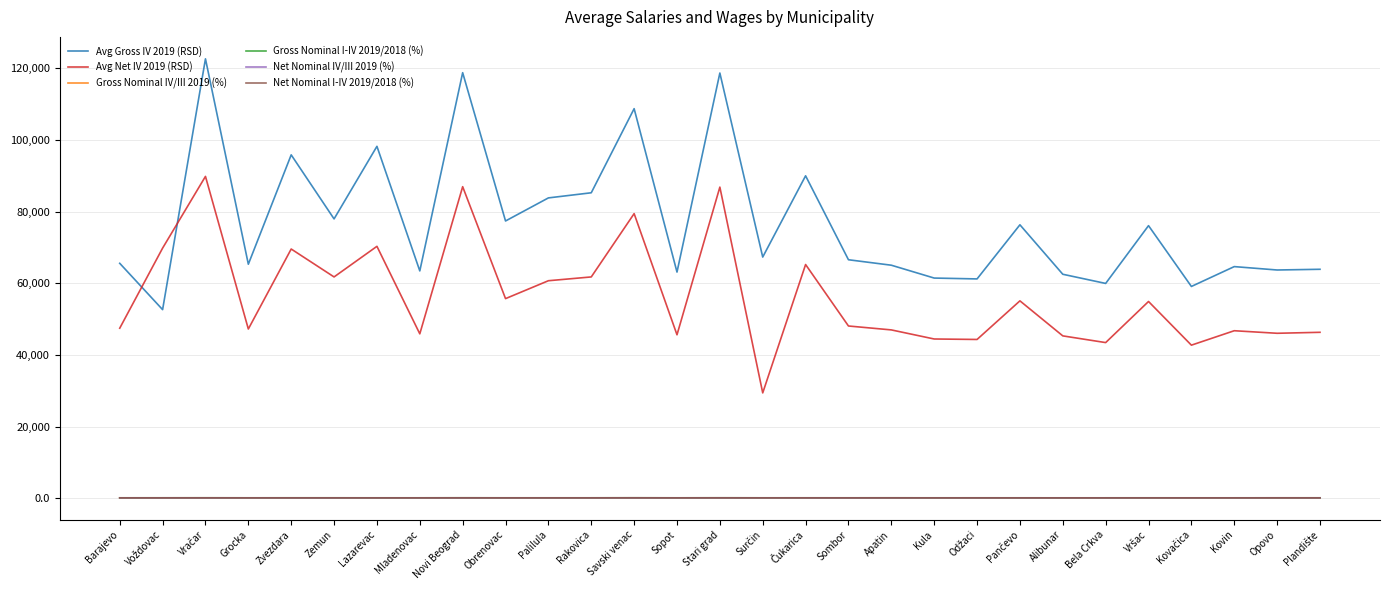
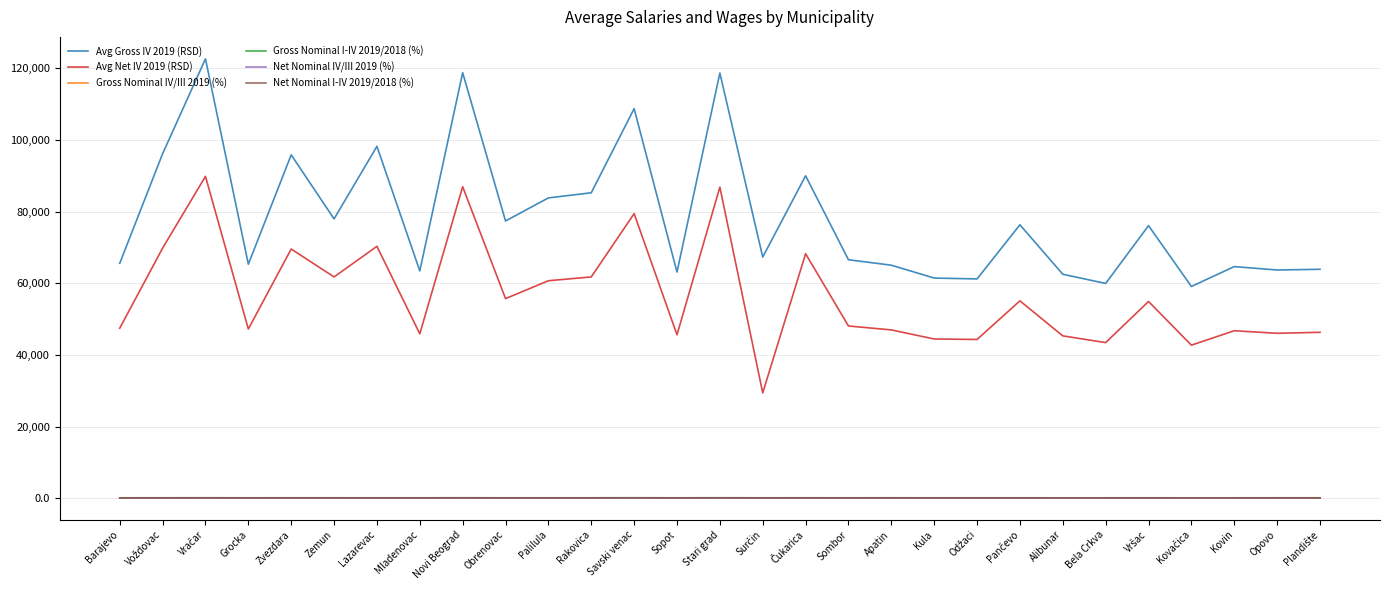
  {
    "Avg Gross IV 2019 (RSD)": {
      "Barajevo": "66,000",
-     "Voždovac": "53,000",
+     "Voždovac": "96,000",
      "Vračar": "123,000",
      "Grocka": "65,000",
      "Zvezdara": "96,000",
      "Zemun": "78,000",
      "Lazarevac": "98,000",
      "Mladenovac": "63,000",
      "Novi Beograd": "119,000",
      "Obrenovac": "77,000",
      "Palilula": "84,000",
      "Rakovica": "85,000",
      "Savski venac": "109,000",
      "Sopot": "63,000",
      "Stari grad": "119,000",
      "Surčin": "67,000",
      "Čukarica": "90,000",
      "Sombor": "67,000",
      "Apatin": "65,000",
      "Kula": "61,000",
      "Odžaci": "61,000",
      "Pančevo": "76,000",
      "Alibunar": "63,000",
      "Bela Crkva": "60,000",
      "Vršac": "76,000",
      "Kovačica": "59,000",
      "Kovin": "65,000",
      "Opovo": "64,000",
      "Plandište": "64,000"
    },
    "Avg Net IV 2019 (RSD)": {
      "Barajevo": "47,000",
      "Voždovac": "70,000",
      "Vračar": "90,000",
      "Grocka": "47,000",
      "Zvezdara": "70,000",
      "Zemun": "62,000",
      "Lazarevac": "70,000",
      "Mladenovac": "46,000",
      "Novi Beograd": "87,000",
      "Obrenovac": "56,000",
      "Palilula": "61,000",
      "Rakovica": "62,000",
      "Savski venac": "79,000",
      "Sopot": "46,000",
      "Stari grad": "87,000",
      "Surčin": "29,000",
-     "Čukarica": "65,000",
+     "Čukarica": "68,000",
      "Sombor": "48,000",
      "Apatin": "47,000",
      "Kula": "44,000",
      "Odžaci": "44,000",
      "Pančevo": "55,000",
      "Alibunar": "45,000",
      "Bela Crkva": "43,000",
      "Vršac": "55,000",
      "Kovačica": "43,000",
      "Kovin": "47,000",
      "Opovo": "46,000",
      "Plandište": "46,000"
    },
    "Net Nominal I-IV 2019/2018 (%)": {
      "Barajevo": "0",
      "Voždovac": "0",
      "Vračar": "0",
      "Grocka": "0",
      "Zvezdara": "0",
      "Zemun": "0",
      "Lazarevac": "0",
      "Mladenovac": "0",
      "Novi Beograd": "0",
      "Obrenovac": "0",
      "Palilula": "0",
      "Rakovica": "0",
      "Savski venac": "0",
      "Sopot": "0",
      "Stari grad": "0",
      "Surčin": "0",
      "Čukarica": "0",
      "Sombor": "0",
      "Apatin": "0",
      "Kula": "0",
      "Odžaci": "0",
      "Pančevo": "0",
      "Alibunar": "0",
      "Bela Crkva": "0",
      "Vršac": "0",
      "Kovačica": "0",
      "Kovin": "0",
      "Opovo": "0",
      "Plandište": "0"
    }
  }
